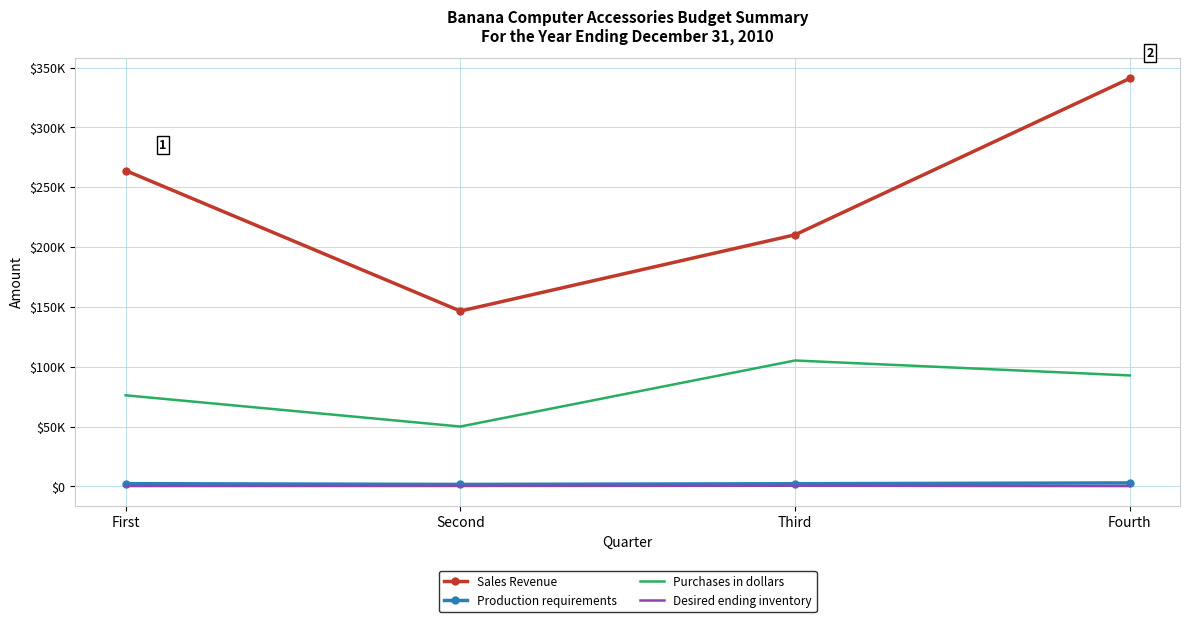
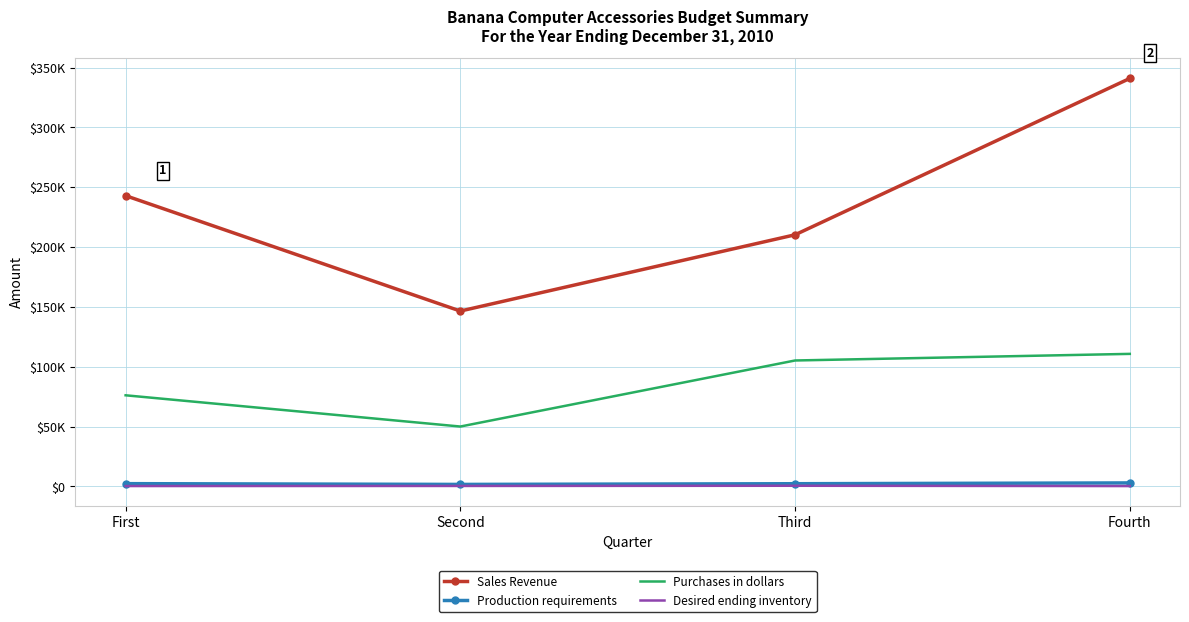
  {
    "Sales Revenue": {
-     "First": "$264000",
+     "First": "$243000",
      "Second": "$147000",
      "Third": "$210000"
    },
    "Production requirements": {
      "Fourth": "$3000"
    },
    "Purchases in dollars": {
      "First": "$76000",
      "Second": "$50000",
      "Third": "$105000",
-     "Fourth": "$93000"
+     "Fourth": "$111000"
    },
    "Desired ending inventory": {
      "Fourth": "$0"
    }
  }
